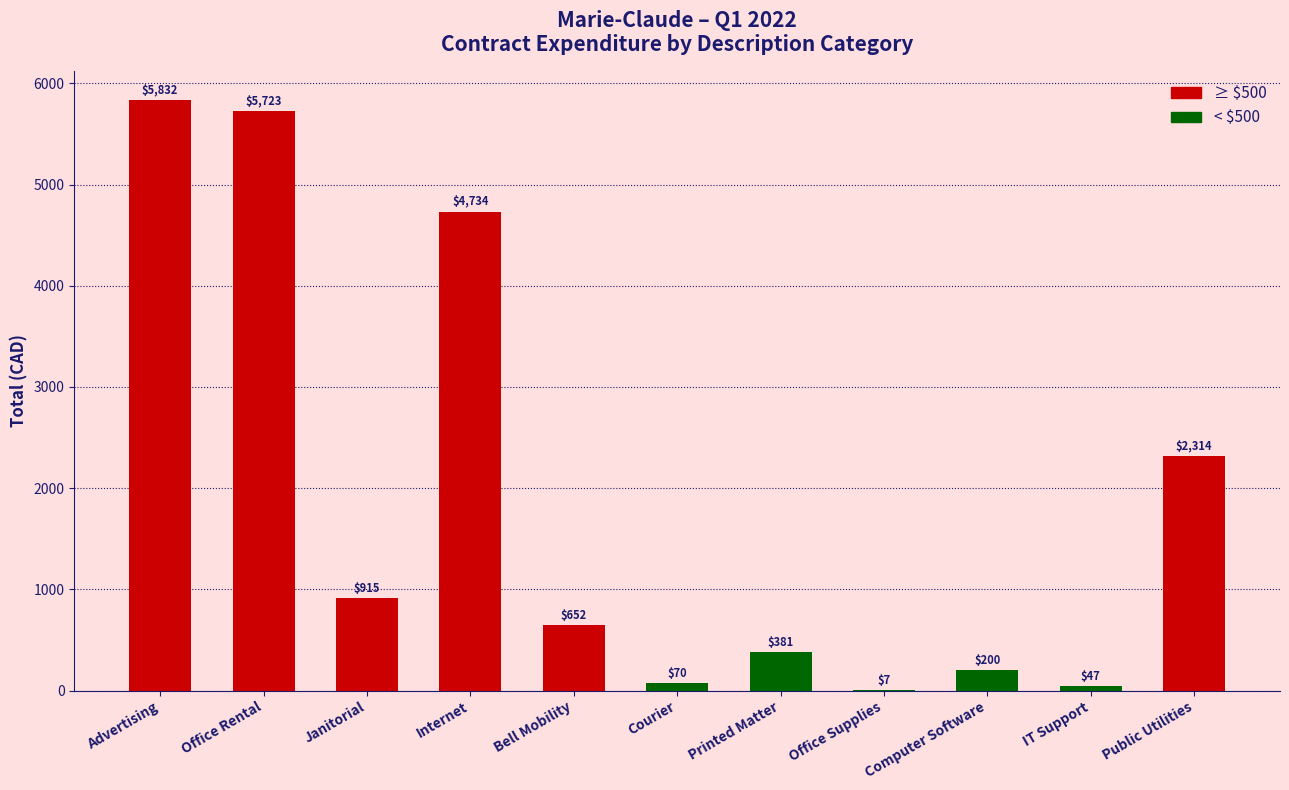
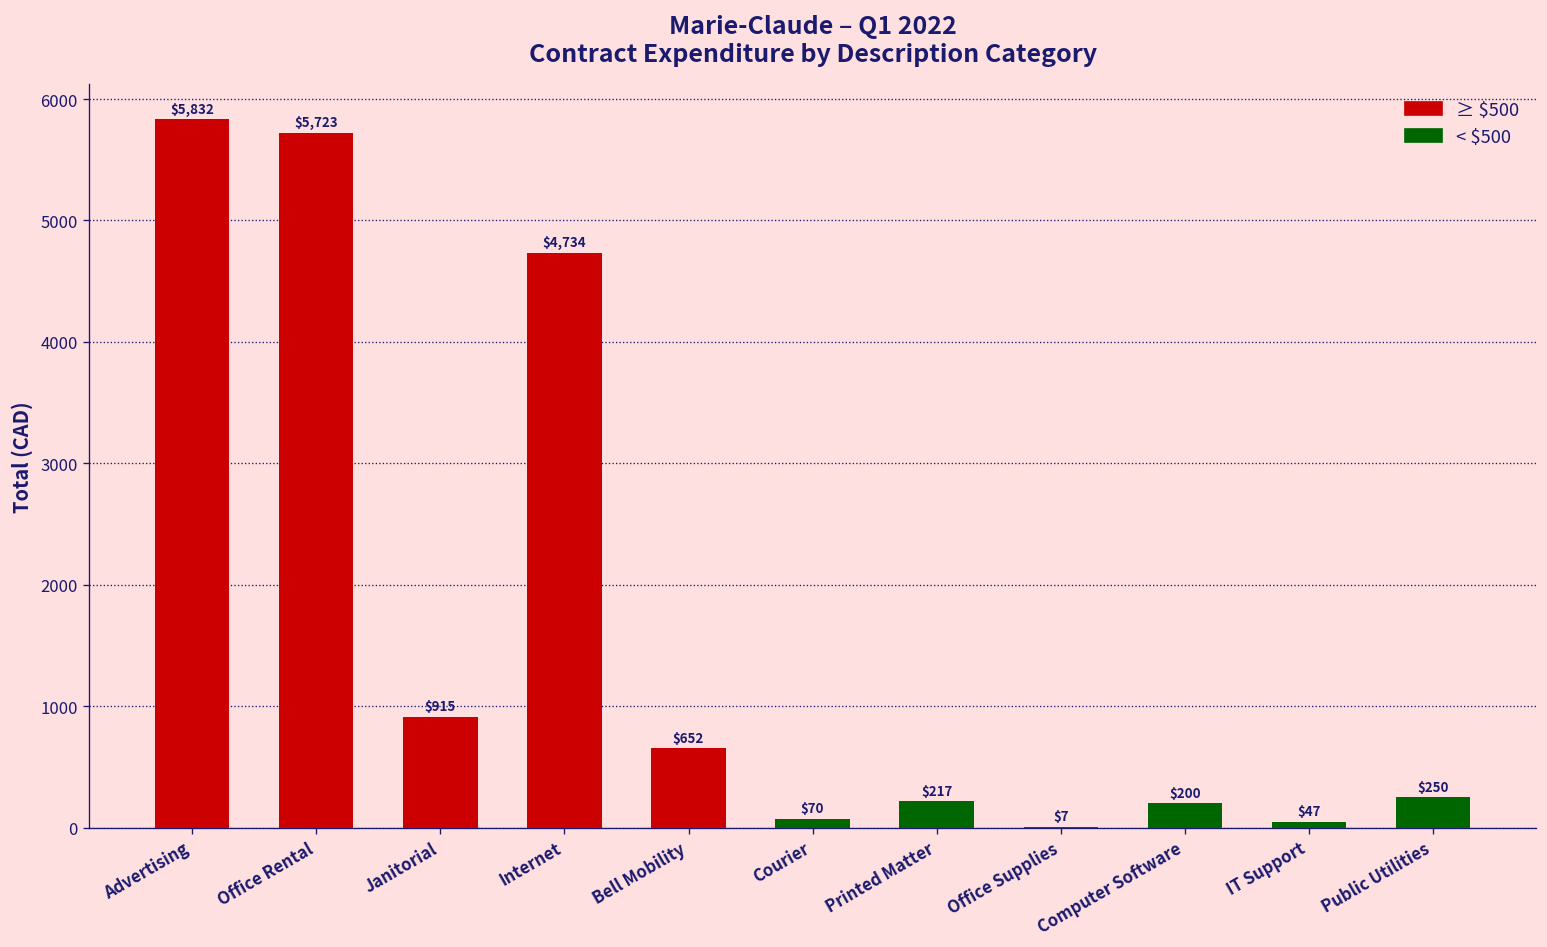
  {
    "Advertising": "$5,832",
    "Office Rental": "$5,723",
    "Janitorial": "$915",
    "Internet": "$4,734",
    "Bell Mobility": "$652",
    "Courier": "$70",
-   "Printed Matter": "$381",
+   "Printed Matter": "$217",
    "Office Supplies": "$7",
    "Computer Software": "$200",
    "IT Support": "$47",
-   "Public Utilities": "$2,314"
+   "Public Utilities": "$250"
  }
